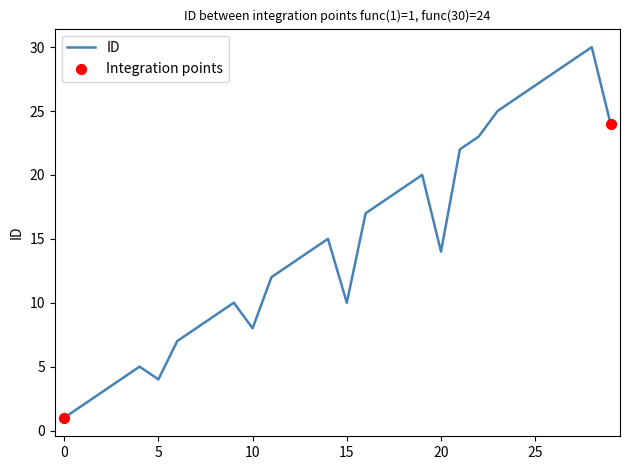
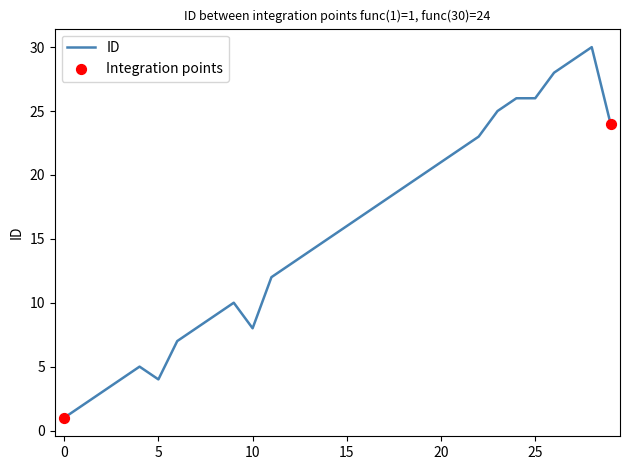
  {
    "ID": {
      "5": 4,
      "10": 8,
-     "15": 10,
-     "20": 14,
-     "25": 27
+     "15": 16,
+     "20": 21,
+     "25": 26
    }
  }
